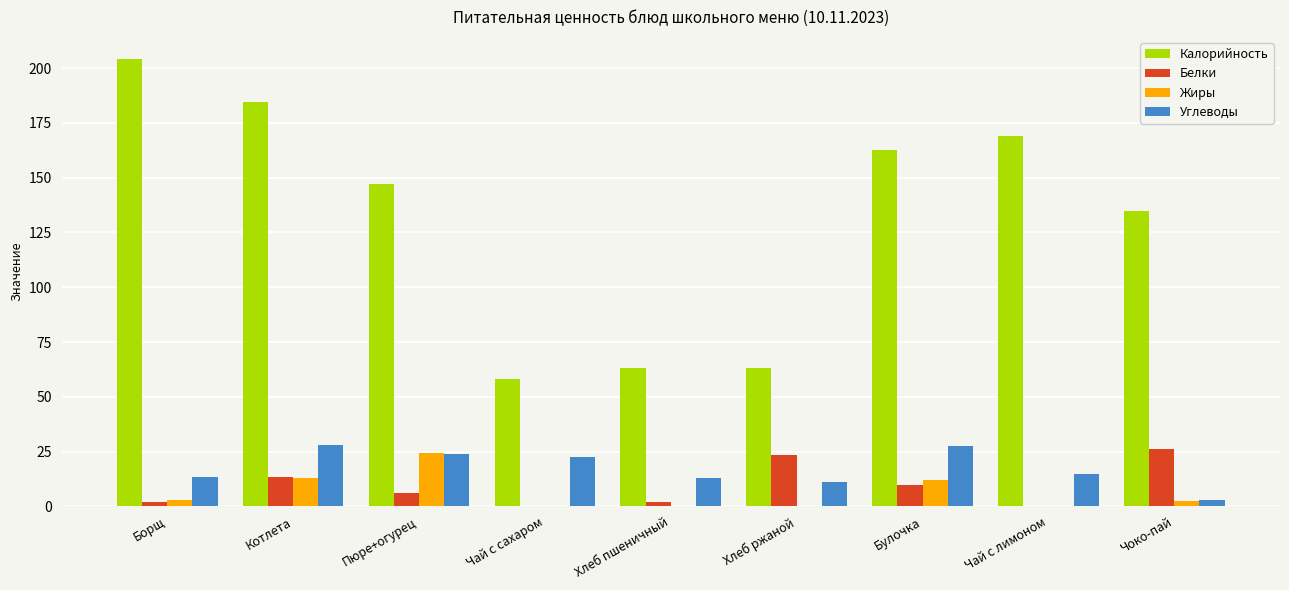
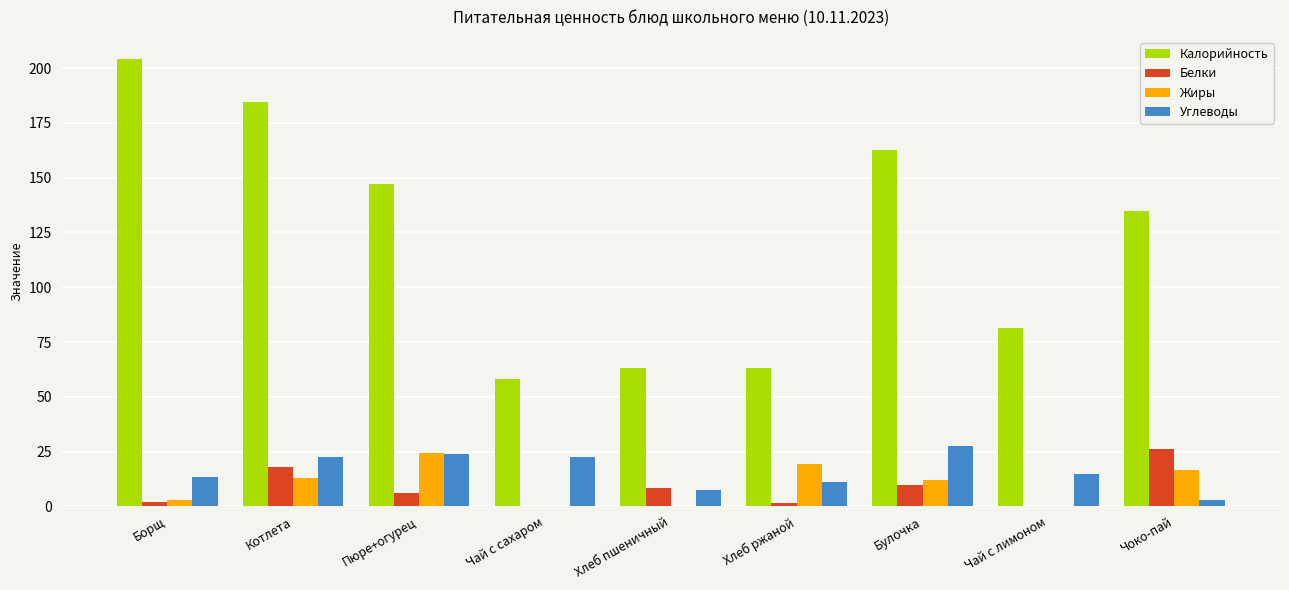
  {
    "Калорийность": {
      "Борщ": 204,
      "Котлета": 185,
      "Пюре+огурец": 147,
      "Чай с сахаром": 58,
      "Хлеб пшеничный": 63,
      "Хлеб ржаной": 63,
      "Булочка": 163,
-     "Чай с лимоном": 169,
+     "Чай с лимоном": 81,
      "Чоко-пай": 135
    },
    "Белки": {
      "Борщ": 2,
-     "Котлета": 14,
+     "Котлета": 18,
      "Пюре+огурец": 6,
-     "Хлеб пшеничный": 2,
-     "Хлеб ржаной": 23,
+     "Хлеб пшеничный": 8,
+     "Хлеб ржаной": 2,
      "Булочка": 10,
      "Чоко-пай": 26
    },
    "Жиры": {
      "Борщ": 3,
      "Котлета": 13,
      "Пюре+огурец": 25,
      "Чай с сахаром": 0,
-     "Хлеб ржаной": 0,
+     "Хлеб ржаной": 19,
      "Булочка": 12,
-     "Чоко-пай": 2
+     "Чоко-пай": 17
    },
    "Углеводы": {
      "Борщ": 13,
-     "Котлета": 28,
+     "Котлета": 22,
      "Пюре+огурец": 24,
      "Чай с сахаром": 23,
-     "Хлеб пшеничный": 13,
+     "Хлеб пшеничный": 8,
      "Хлеб ржаной": 11,
      "Булочка": 28,
      "Чай с лимоном": 15,
      "Чоко-пай": 3
    }
  }
